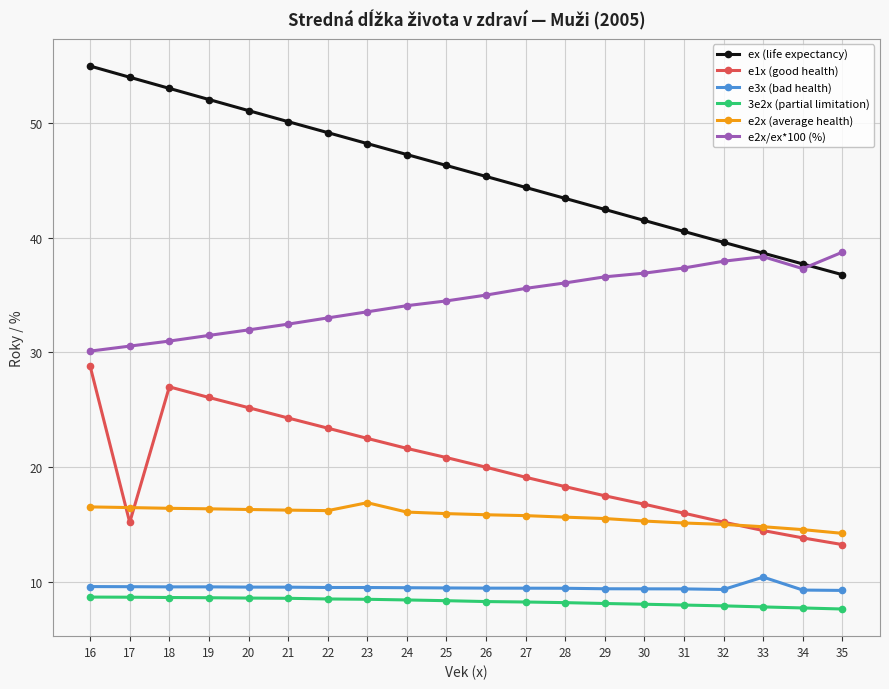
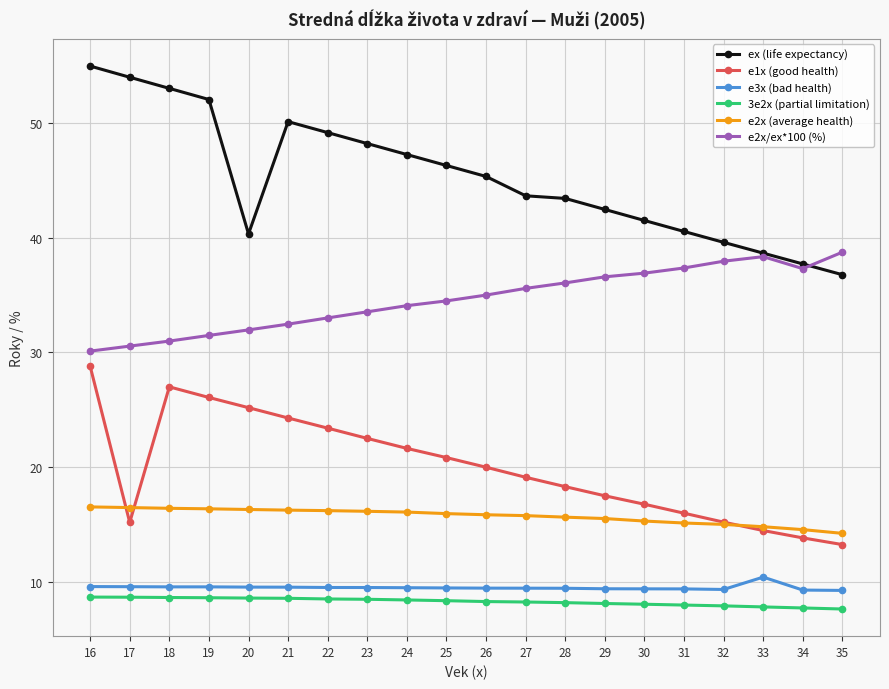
  {
    "ex (life expectancy)": {
      "16": 54.9,
      "17": 54.0,
      "18": 53.0,
      "19": 52.0,
-     "20": 51.1,
+     "20": 40.3,
      "21": 50.1,
      "22": 49.1,
      "23": 48.2,
      "24": 47.2,
      "25": 46.3,
      "26": 45.3,
-     "27": 44.4,
+     "27": 43.6,
      "28": 43.4,
      "29": 42.4,
      "30": 41.5,
      "31": 40.5,
      "32": 39.6,
      "33": 38.6,
      "34": 37.7,
      "35": 36.8
    },
    "e1x (good health)": {
      "16": 28.8,
      "17": 15.2,
      "18": 27.0,
      "19": 26.1,
      "20": 25.2,
      "21": 24.3,
      "22": 23.4,
      "23": 22.5,
      "24": 21.6,
      "25": 20.8,
      "26": 20.0,
      "27": 19.1,
      "28": 18.3,
      "29": 17.5,
      "30": 16.8,
      "31": 16.0,
      "33": 14.5,
      "34": 13.8,
      "35": 13.3
    },
    "e3x (bad health)": {
      "16": 9.6,
      "17": 9.6,
      "18": 9.6,
      "19": 9.6,
      "20": 9.6,
      "21": 9.6,
      "22": 9.5,
      "23": 9.5,
      "24": 9.5,
      "25": 9.5,
      "26": 9.5,
      "27": 9.5,
      "28": 9.5,
      "29": 9.4,
      "30": 9.4,
      "31": 9.4,
      "32": 9.4,
      "33": 10.4,
      "34": 9.3,
      "35": 9.3
    },
    "3e2x (partial limitation)": {
      "16": 8.7,
      "17": 8.7,
      "18": 8.7,
      "19": 8.6,
      "20": 8.6,
      "21": 8.6,
      "22": 8.5,
      "23": 8.5,
      "24": 8.4,
      "25": 8.4,
      "26": 8.3,
      "27": 8.3,
      "28": 8.2,
      "29": 8.1,
      "30": 8.1,
      "31": 8.0,
      "32": 7.9,
      "33": 7.8,
      "34": 7.7,
      "35": 7.6
    },
    "e2x (average health)": {
      "16": 16.5,
      "17": 16.5,
      "18": 16.4,
      "19": 16.4,
      "20": 16.3,
      "21": 16.3,
      "22": 16.2,
-     "23": 16.9,
+     "23": 16.2,
      "24": 16.1,
      "25": 16.0,
      "26": 15.9,
      "27": 15.8,
      "28": 15.6,
      "29": 15.5,
      "30": 15.3,
      "31": 15.1,
      "33": 14.8,
      "34": 14.6,
      "35": 14.2
    },
    "e2x/ex*100 (%)": {
      "16": 30.1,
      "17": 30.5,
      "18": 31.0,
      "19": 31.5,
      "20": 32.0,
      "21": 32.5,
      "22": 33.0,
      "23": 33.5,
      "24": 34.1,
      "25": 34.5,
      "26": 35.0,
      "27": 35.6,
      "28": 36.0,
      "29": 36.6,
      "30": 36.9,
      "31": 37.4,
      "32": 37.9,
      "33": 38.3,
      "34": 37.3,
      "35": 38.7
    }
  }
